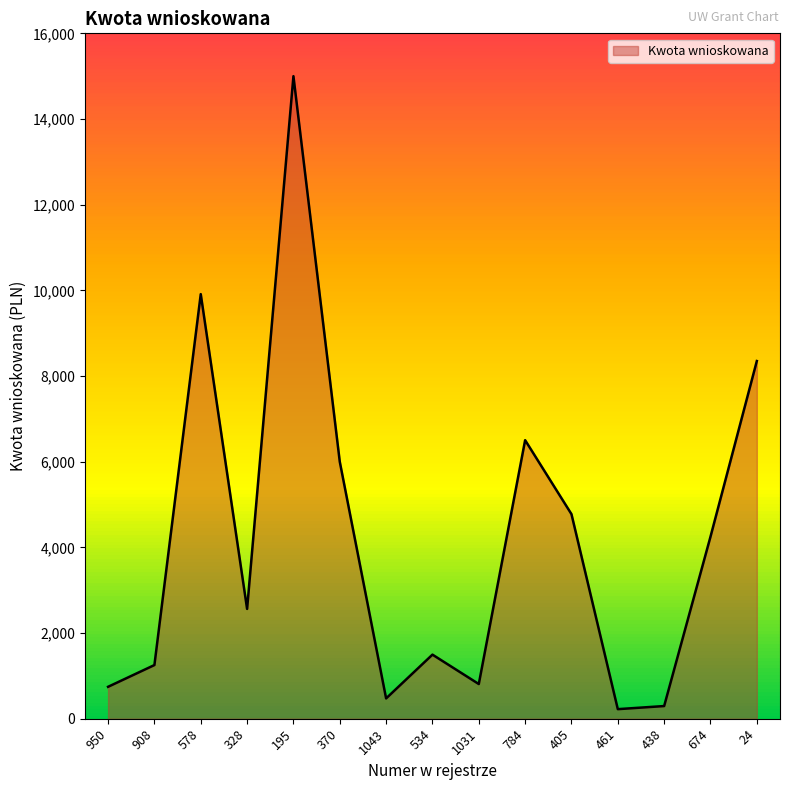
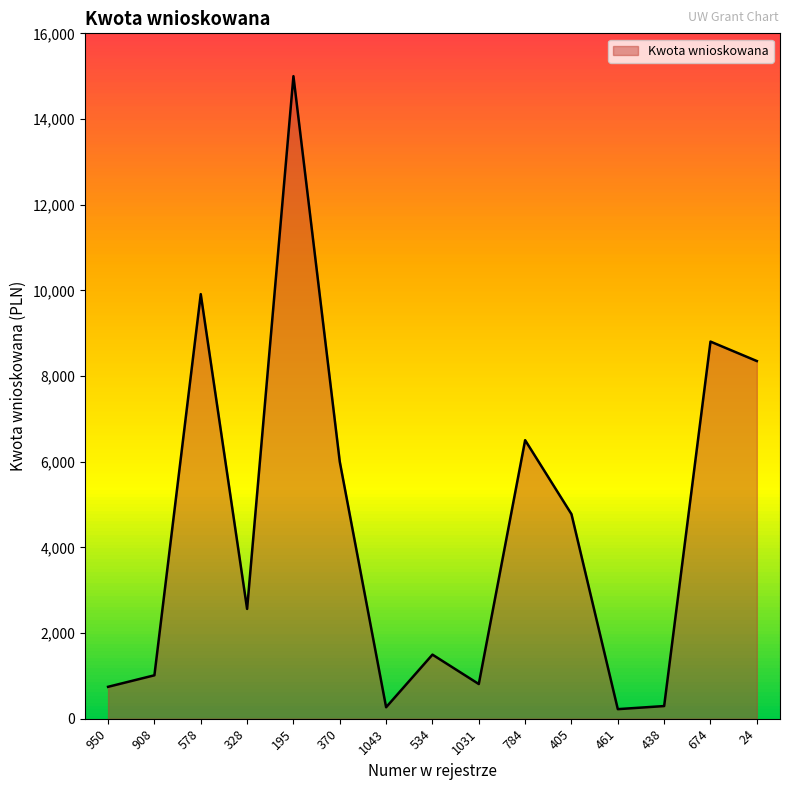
  {
    "950": "700",
-   "908": "1,300",
+   "908": "1,000",
    "578": "9,900",
    "328": "2,600",
    "195": "15,000",
    "370": "6,000",
-   "1043": "500",
+   "1043": "300",
    "534": "1,500",
    "1031": "800",
    "784": "6,500",
    "405": "4,800",
    "461": "200",
    "438": "300",
-   "674": "4,200",
+   "674": "8,800",
    "24": "8,400"
  }
